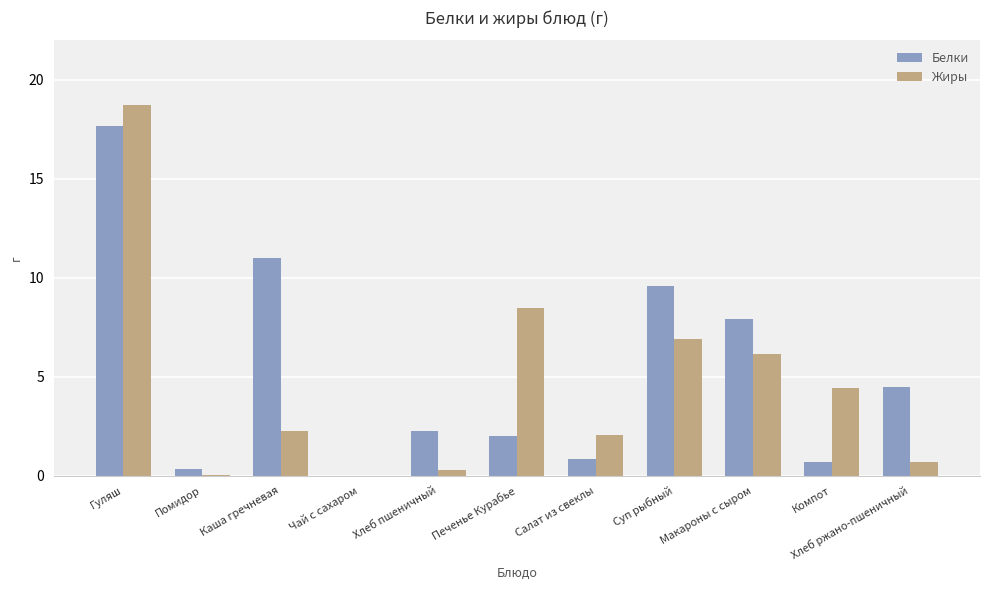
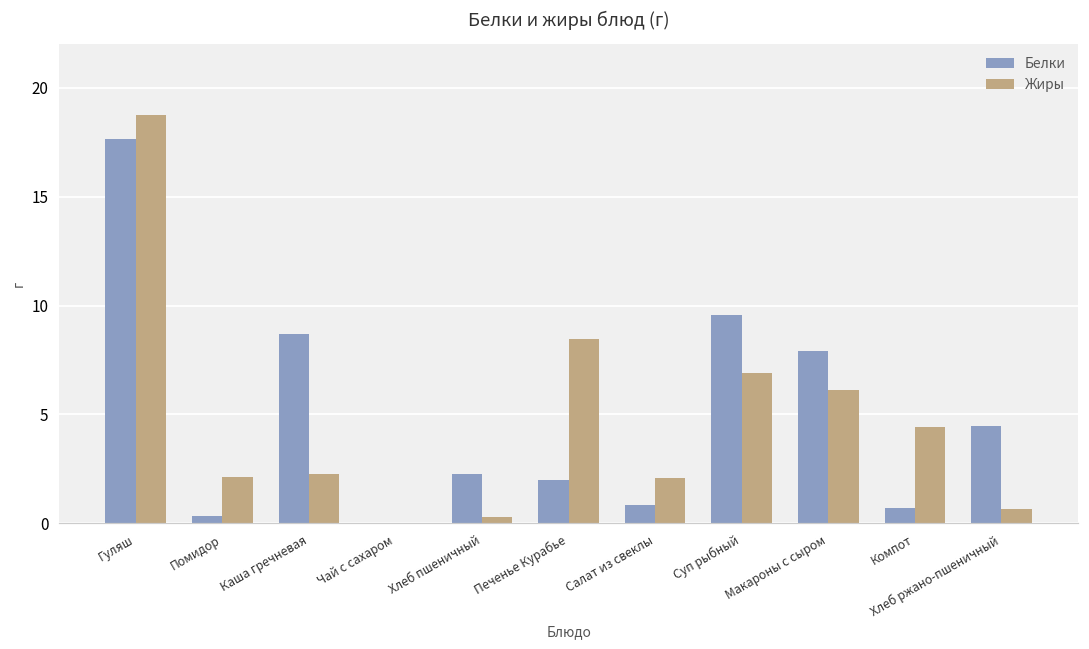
  {
    "Белки": {
      "Гуляш": 17.7,
      "Помидор": 0.3,
-     "Каша гречневая": 11.0,
+     "Каша гречневая": 8.7,
      "Чай с сахаром": 0.0,
      "Хлеб пшеничный": 2.3,
      "Печенье Курабье": 2.0,
      "Салат из свеклы": 0.9,
      "Суп рыбный": 9.6,
      "Макароны с сыром": 7.9,
      "Компот": 0.7,
      "Хлеб ржано-пшеничный": 4.5
    },
    "Жиры": {
      "Гуляш": 18.7,
-     "Помидор": 0.1,
+     "Помидор": 2.1,
      "Каша гречневая": 2.3,
      "Чай с сахаром": 0.0,
      "Хлеб пшеничный": 0.3,
      "Печенье Курабье": 8.5,
      "Салат из свеклы": 2.1,
      "Суп рыбный": 6.9,
      "Макароны с сыром": 6.1,
      "Компот": 4.4,
      "Хлеб ржано-пшеничный": 0.7
    }
  }
